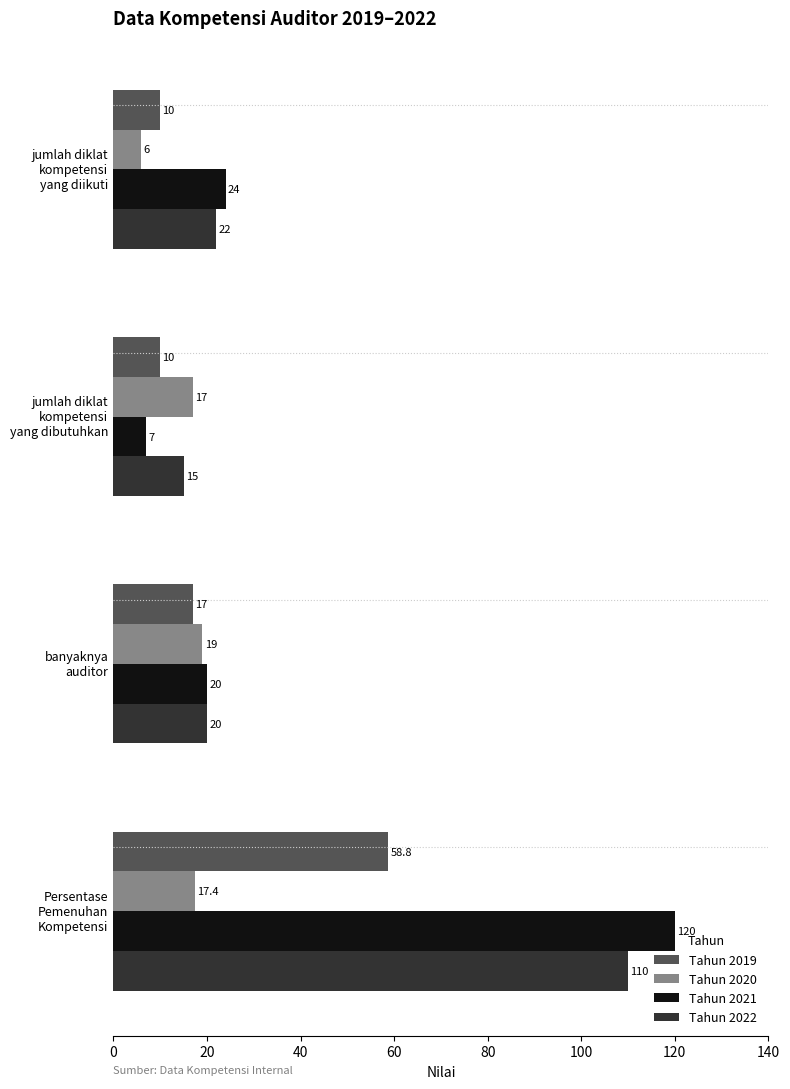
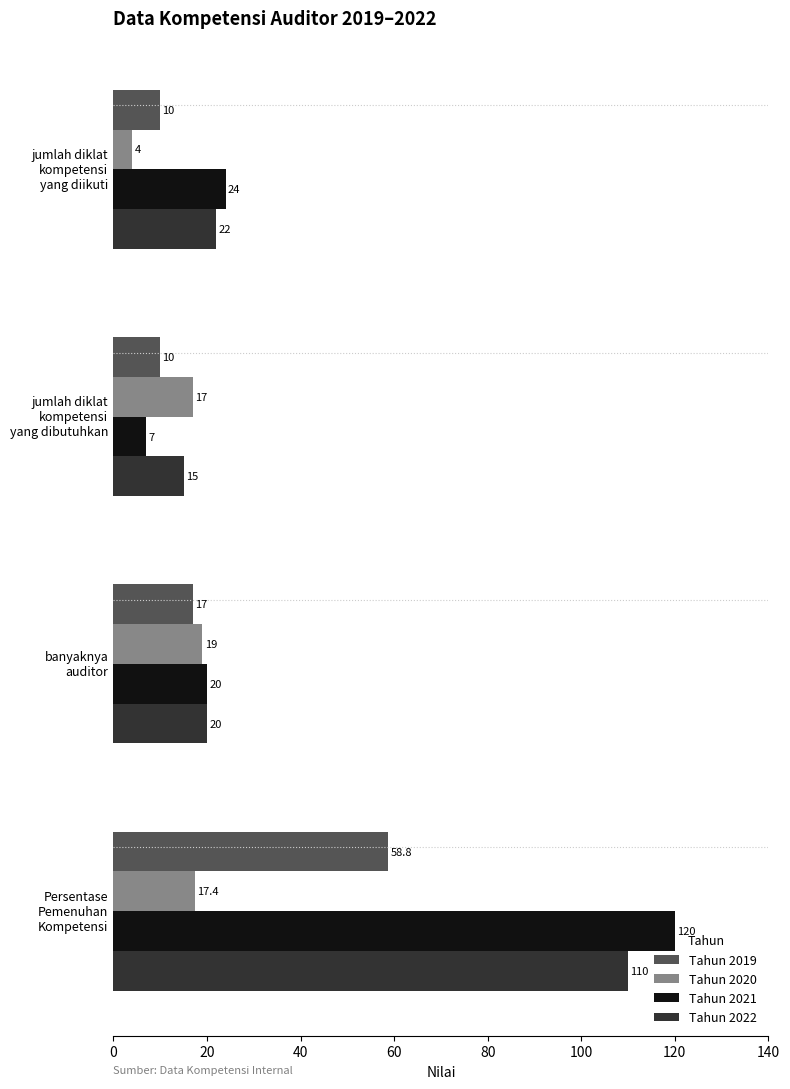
  {
    "Tahun 2020": {
-     "jumlah diklat kompetensi yang diikuti": 6,
+     "jumlah diklat kompetensi yang diikuti": 4,
      "jumlah diklat kompetensi yang dibutuhkan": 17,
      "banyaknya auditor": 19,
      "Persentase Pemenuhan Kompetensi": 17.4
    }
  }
